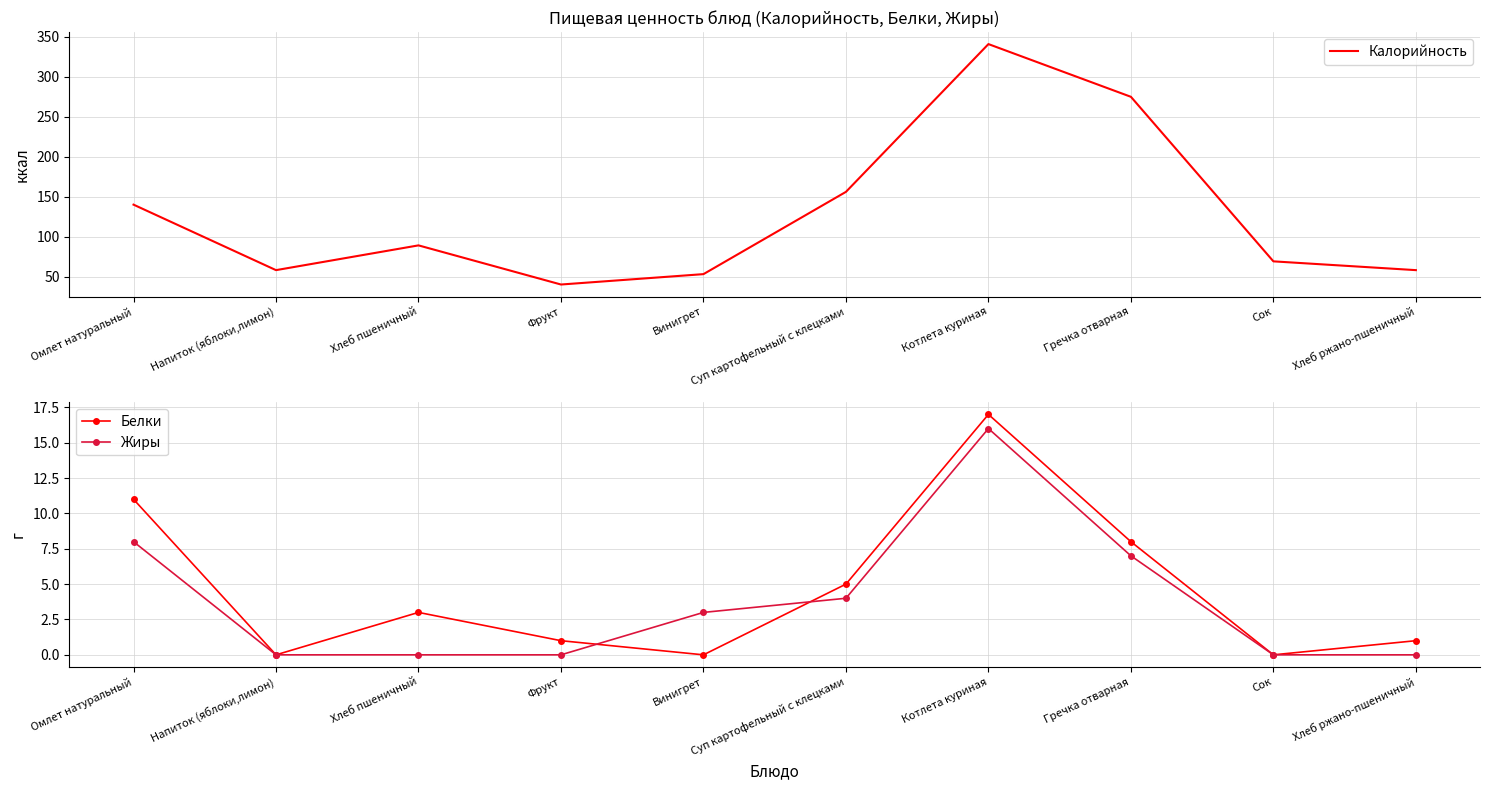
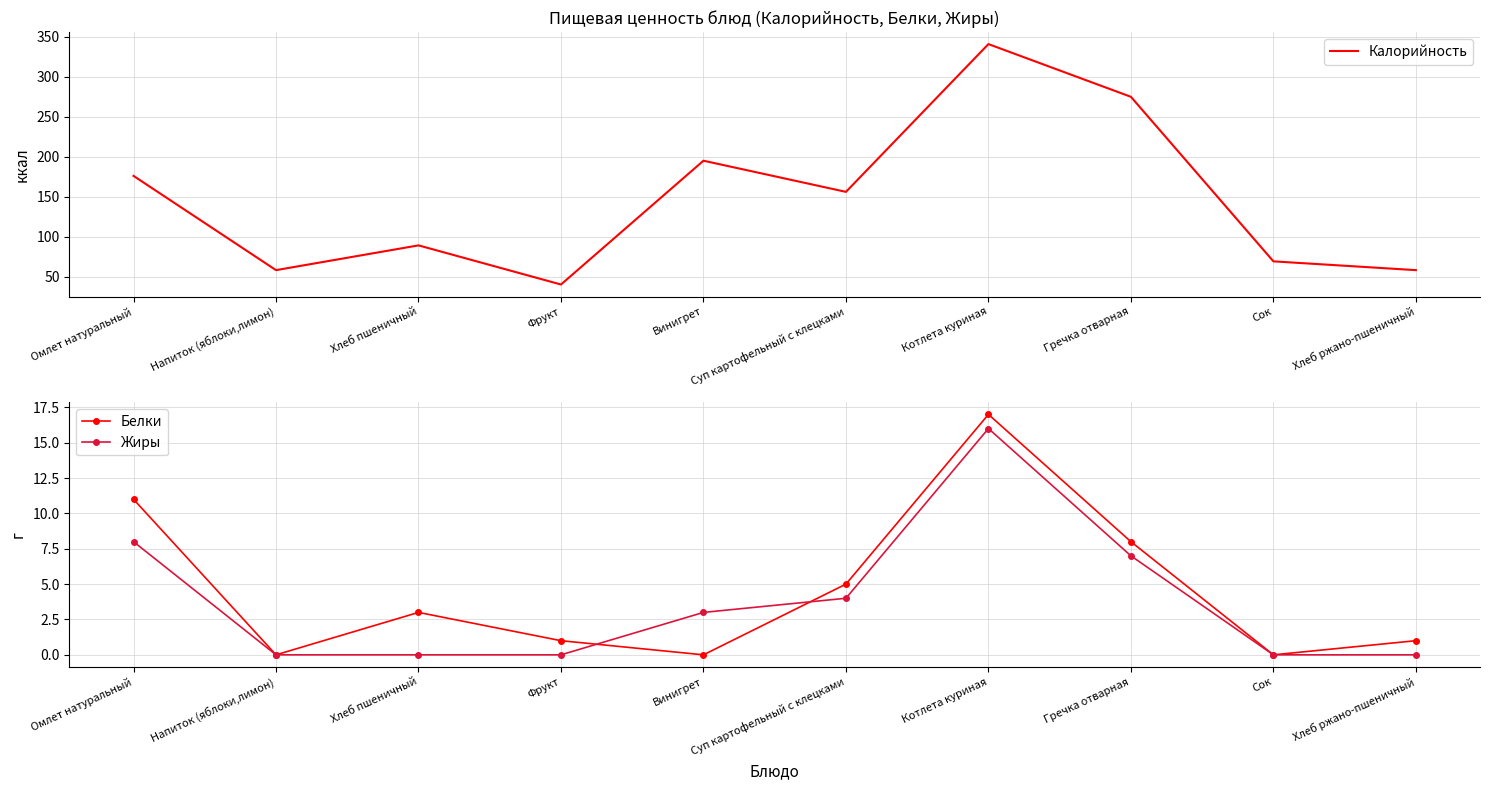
  {
    "Пищевая ценность блюд (Калорийность, Белки, Жиры)": {
-     "Омлет натуральный": 140,
+     "Омлет натуральный": 180,
      "Напиток (яблоки,лимон)": 60,
      "Хлеб пшеничный": 90,
      "Фрукт": 40,
-     "Винигрет": 50,
+     "Винигрет": 200,
      "Суп картофельный с клецками": 160,
      "Котлета куриная": 340,
      "Гречка отварная": 280,
      "Сок": 70,
      "Хлеб ржано-пшеничный": 60
    }
  }
